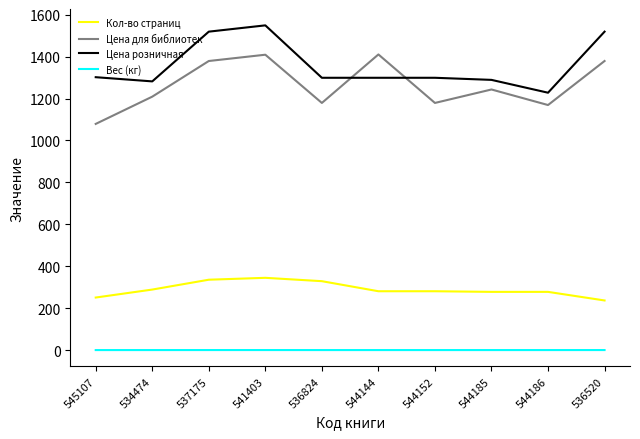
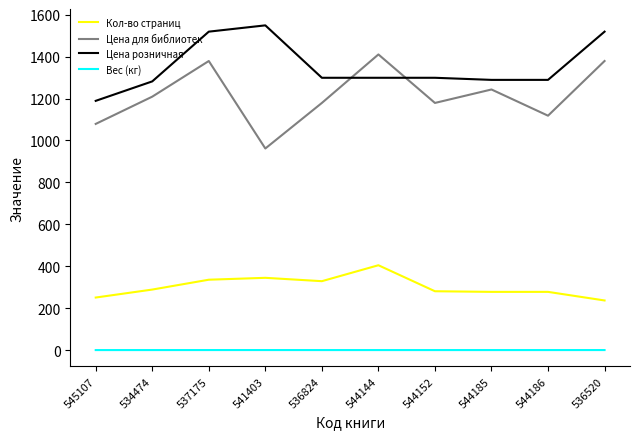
  {
    "Кол-во страниц": {
      "545107": 250,
      "534474": 290,
      "537175": 340,
      "541403": 350,
      "536824": 330,
-     "544144": 280,
+     "544144": 410,
      "544152": 280,
      "544185": 280,
      "544186": 280,
      "536520": 240
    },
    "Цена для библиотек": {
      "545107": 1080,
      "534474": 1210,
      "537175": 1380,
-     "541403": 1410,
+     "541403": 960,
      "536824": 1180,
      "544144": 1410,
      "544152": 1180,
      "544185": 1240,
-     "544186": 1170,
+     "544186": 1120,
      "536520": 1380
    },
    "Цена розничная": {
-     "545107": 1300,
+     "545107": 1190,
      "534474": 1280,
      "537175": 1520,
      "541403": 1550,
      "536824": 1300,
      "544144": 1300,
      "544152": 1300,
      "544185": 1290,
-     "544186": 1230,
+     "544186": 1290,
      "536520": 1520
    },
    "Вес (кг)": {
      "545107": 0,
      "534474": 0,
      "537175": 0,
      "541403": 0,
      "536824": 0,
      "544144": 0,
      "544152": 0,
      "544185": 0,
      "544186": 0,
      "536520": 0
    }
  }
